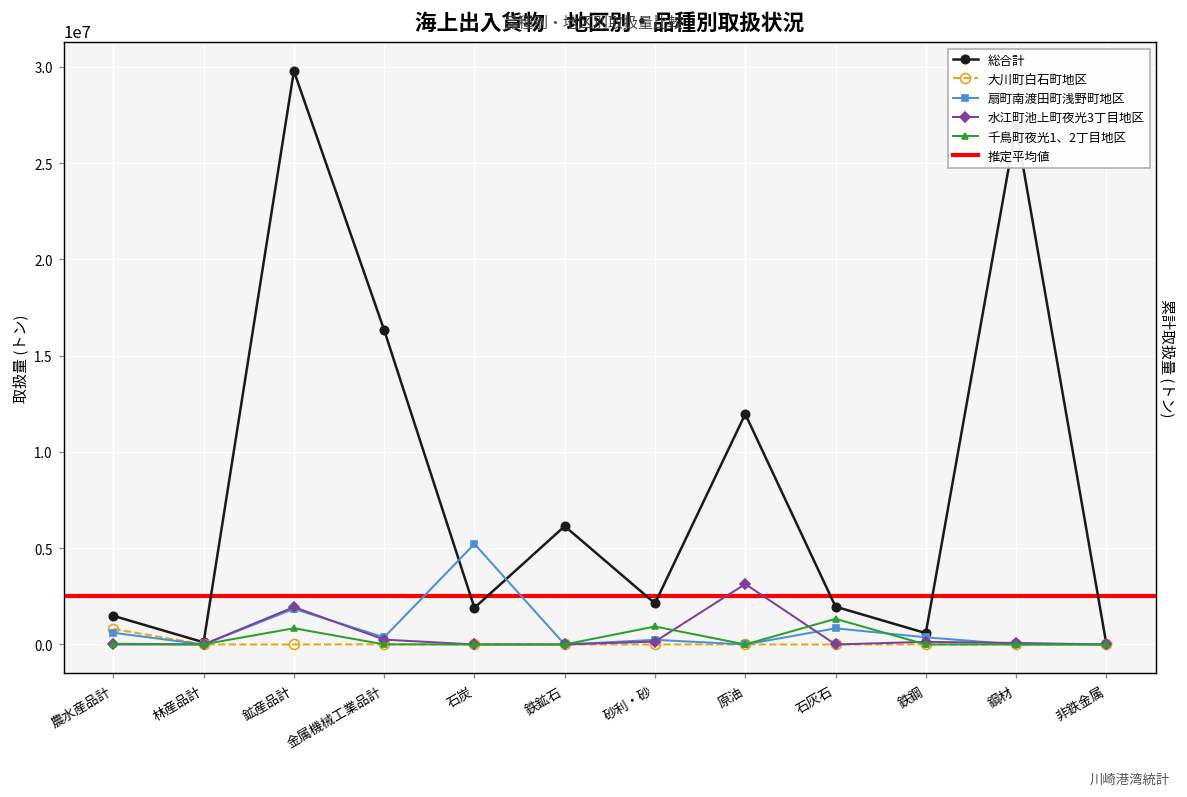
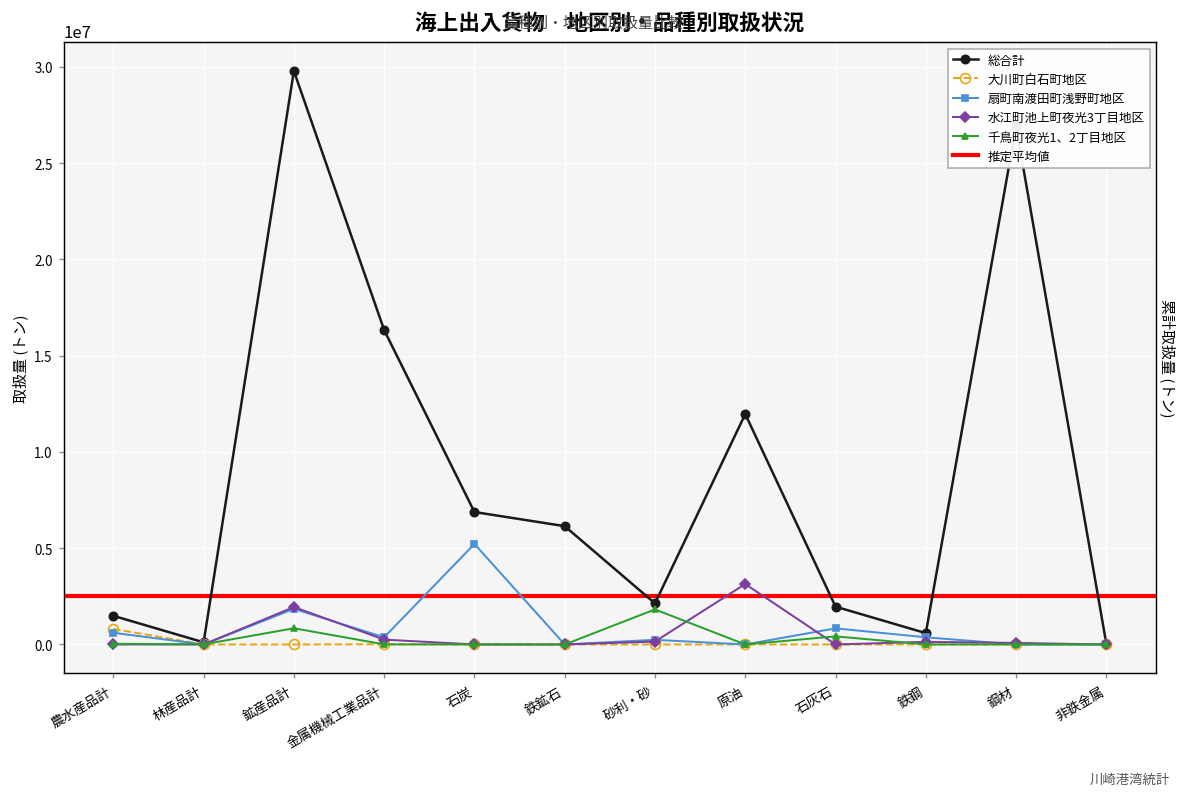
  {
    "総合計": {
      "農水産品計": 1500000,
      "鉱産品計": 29800000,
      "金属機械工業品計": 16300000,
-     "石炭": 1900000,
+     "石炭": 6900000,
      "鉄鉱石": 6100000,
      "砂利・砂": 2100000,
      "原油": 12000000,
      "石灰石": 2000000,
      "鉄鋼": 600000
    },
    "大川町白石町地区": {
      "農水産品計": 800000,
      "鉱産品計": 0
    },
    "扇町南渡田町浅野町地区": {
      "農水産品計": 600000,
      "石炭": 5200000,
      "石灰石": 800000,
      "鉄鋼": 400000
    },
    "水江町池上町夜光3丁目地区": {
      "原油": 3100000
    },
    "千鳥町夜光1、2丁目地区": {
      "鉱産品計": 800000,
-     "砂利・砂": 900000,
-     "石灰石": 1300000
+     "砂利・砂": 1800000,
+     "石灰石": 400000
    }
  }
